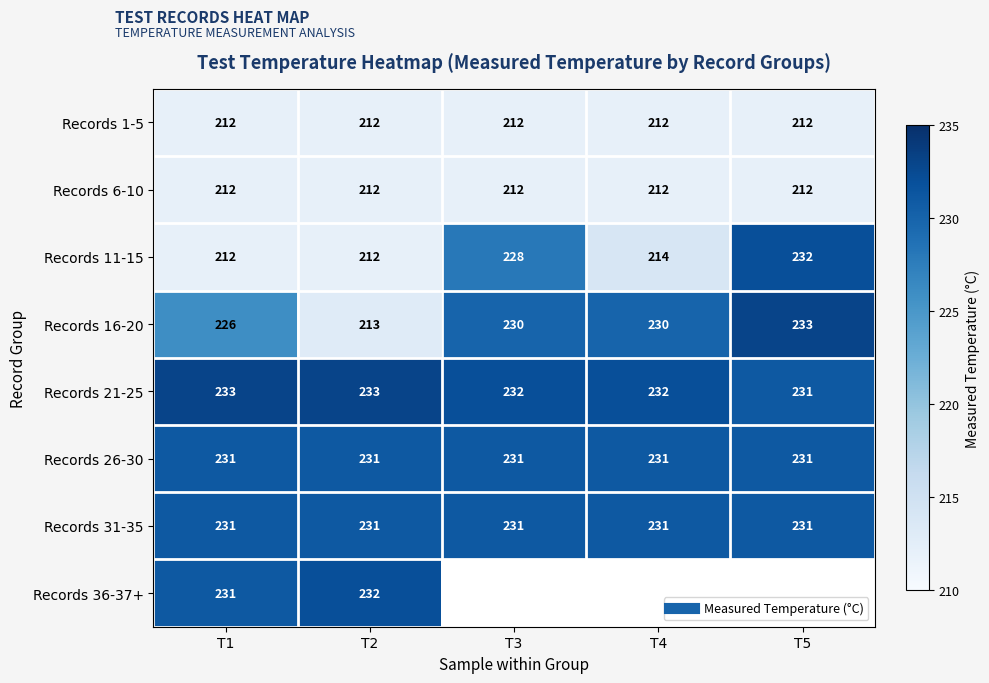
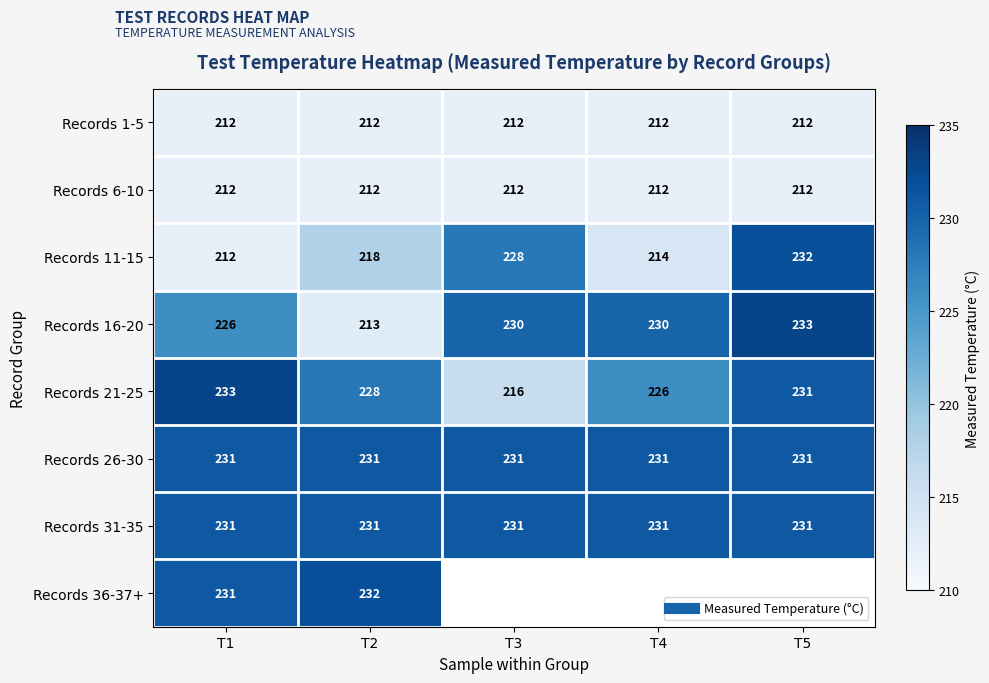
  {
    "Records 1-5": {
      "T1": 212,
      "T2": 212,
      "T3": 212,
      "T4": 212,
      "T5": 212
    },
    "Records 6-10": {
      "T1": 212,
      "T2": 212,
      "T3": 212,
      "T4": 212,
      "T5": 212
    },
    "Records 11-15": {
      "T1": 212,
-     "T2": 212,
+     "T2": 218,
      "T3": 228,
      "T4": 214,
      "T5": 232
    },
    "Records 16-20": {
      "T1": 226,
      "T2": 213,
      "T3": 230,
      "T4": 230,
      "T5": 233
    },
    "Records 21-25": {
      "T1": 233,
-     "T2": 233,
-     "T3": 232,
-     "T4": 232,
+     "T2": 228,
+     "T3": 216,
+     "T4": 226,
      "T5": 231
    },
    "Records 26-30": {
      "T1": 231,
      "T2": 231,
      "T3": 231,
      "T4": 231,
      "T5": 231
    },
    "Records 31-35": {
      "T1": 231,
      "T2": 231,
      "T3": 231,
      "T4": 231,
      "T5": 231
    },
    "Records 36-37+": {
      "T1": 231,
      "T2": 232
    }
  }
